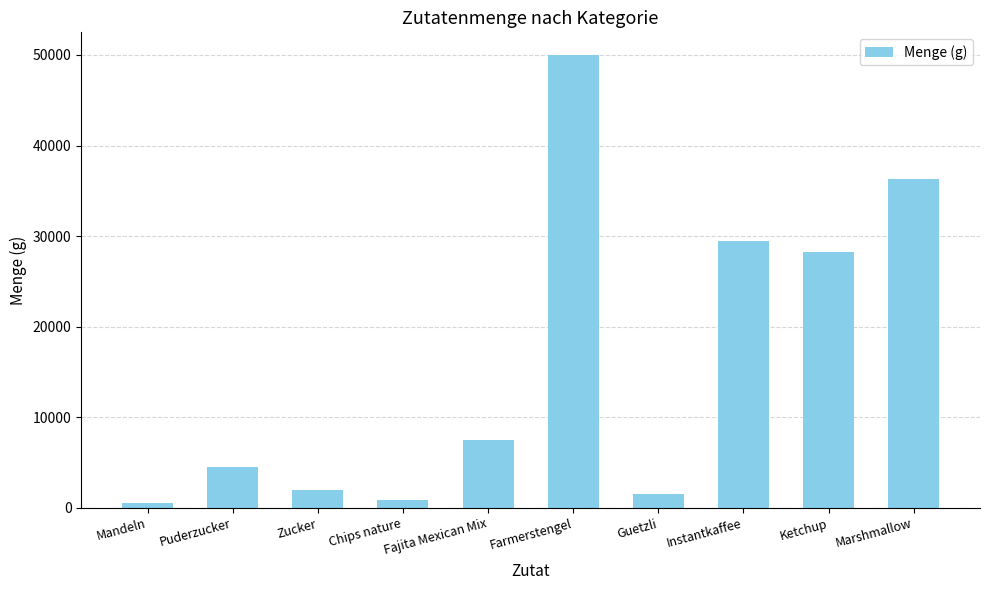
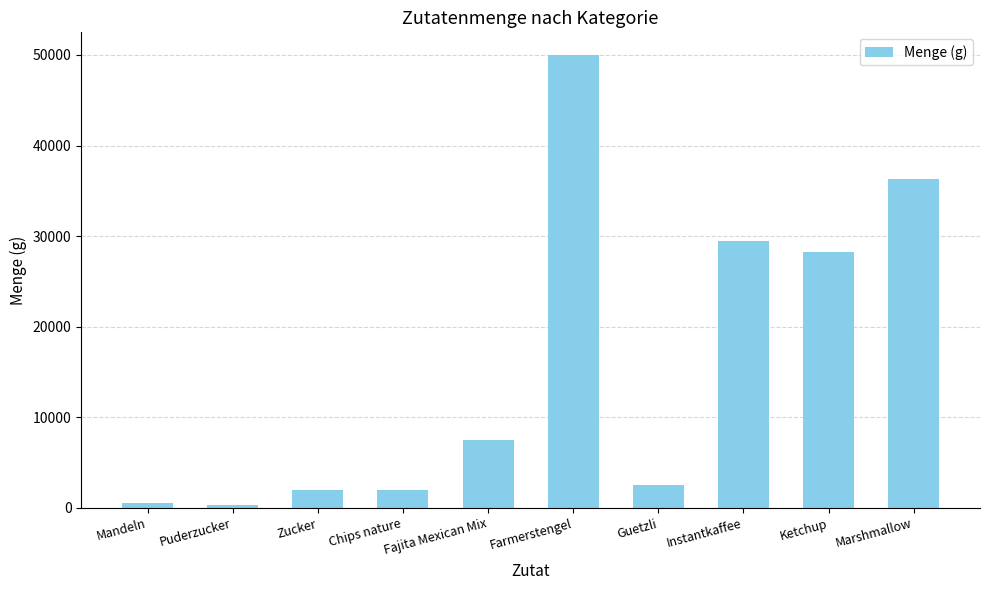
  {
    "Mandeln": 1000,
-   "Puderzucker": 4000,
+   "Puderzucker": 0,
    "Zucker": 2000,
-   "Chips nature": 1000,
+   "Chips nature": 2000,
    "Fajita Mexican Mix": 8000,
    "Farmerstengel": 50000,
-   "Guetzli": 2000,
+   "Guetzli": 3000,
    "Instantkaffee": 29000,
    "Ketchup": 28000,
    "Marshmallow": 36000
  }
